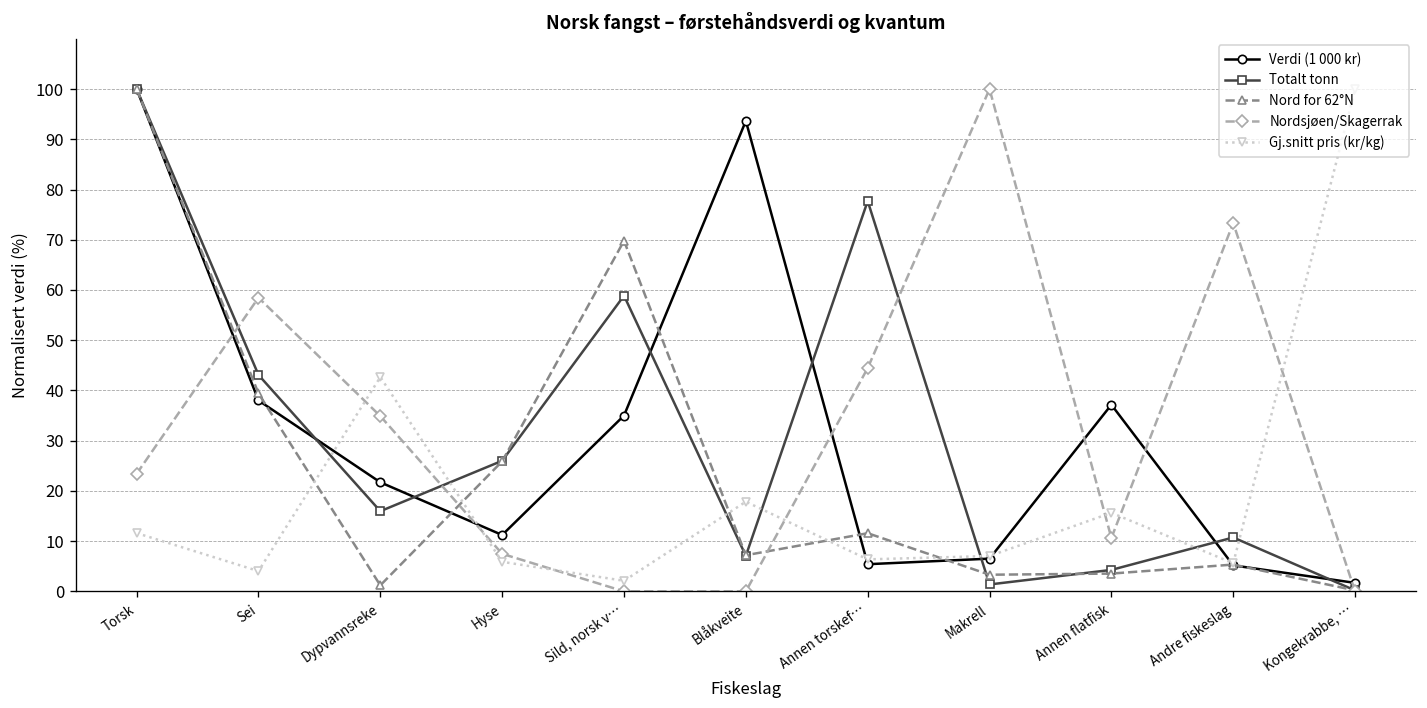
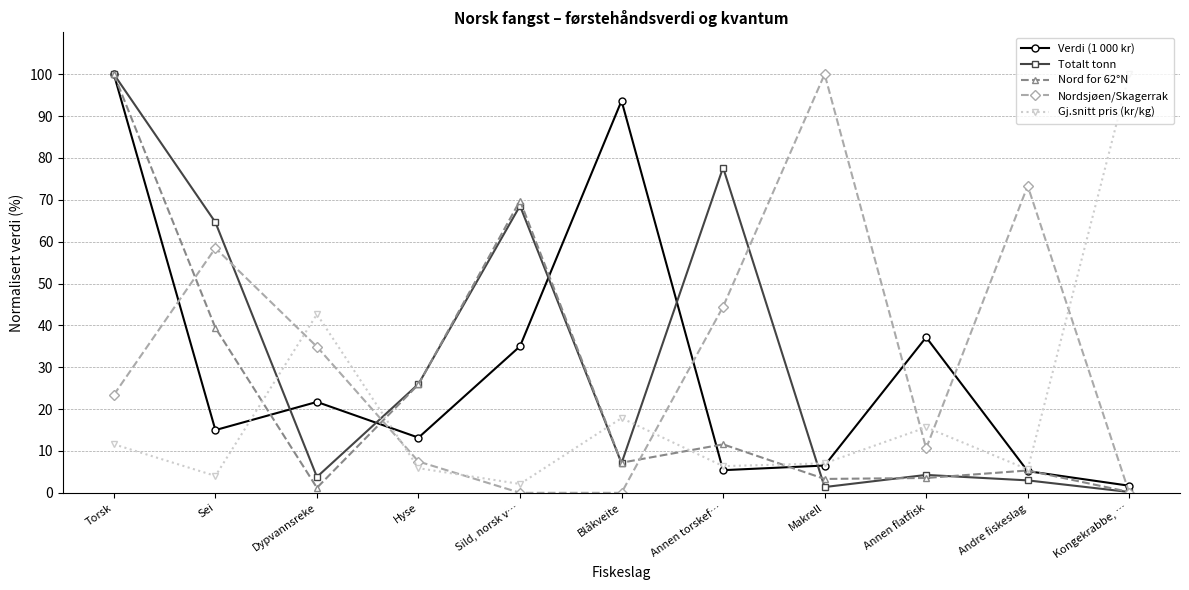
  {
    "Verdi (1 000 kr)": {
-     "Sei": 38,
+     "Sei": 15,
      "Dypvannsreke": 22,
-     "Hyse": 11,
+     "Hyse": 13,
      "Sild, norsk v…": 35,
      "Blåkveite": 94,
      "Annen torskef…": 5,
      "Annen flatfisk": 37,
      "Kongekrabbe, …": 2
    },
    "Totalt tonn": {
-     "Sei": 43,
-     "Dypvannsreke": 16,
-     "Sild, norsk v…": 59,
+     "Sei": 65,
+     "Dypvannsreke": 4,
+     "Sild, norsk v…": 69,
      "Annen torskef…": 78,
      "Makrell": 1,
      "Annen flatfisk": 4,
-     "Andre fiskeslag": 11
+     "Andre fiskeslag": 3
    }
  }
